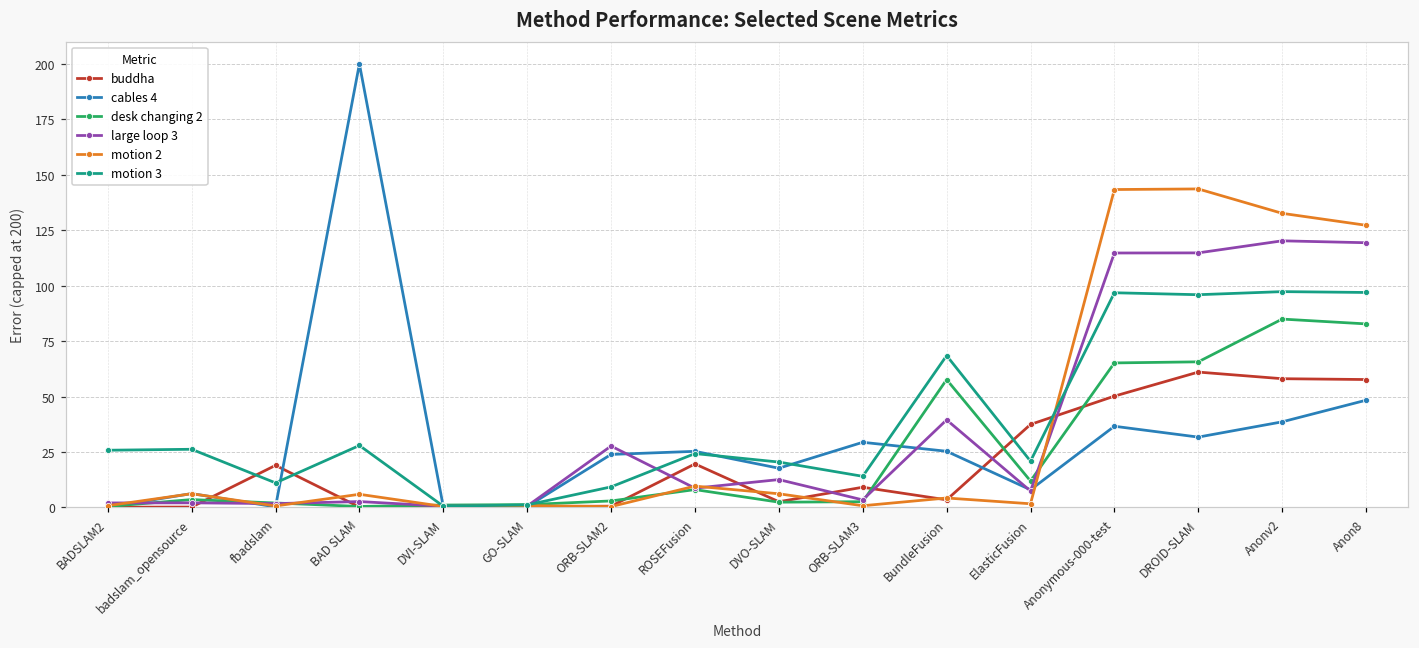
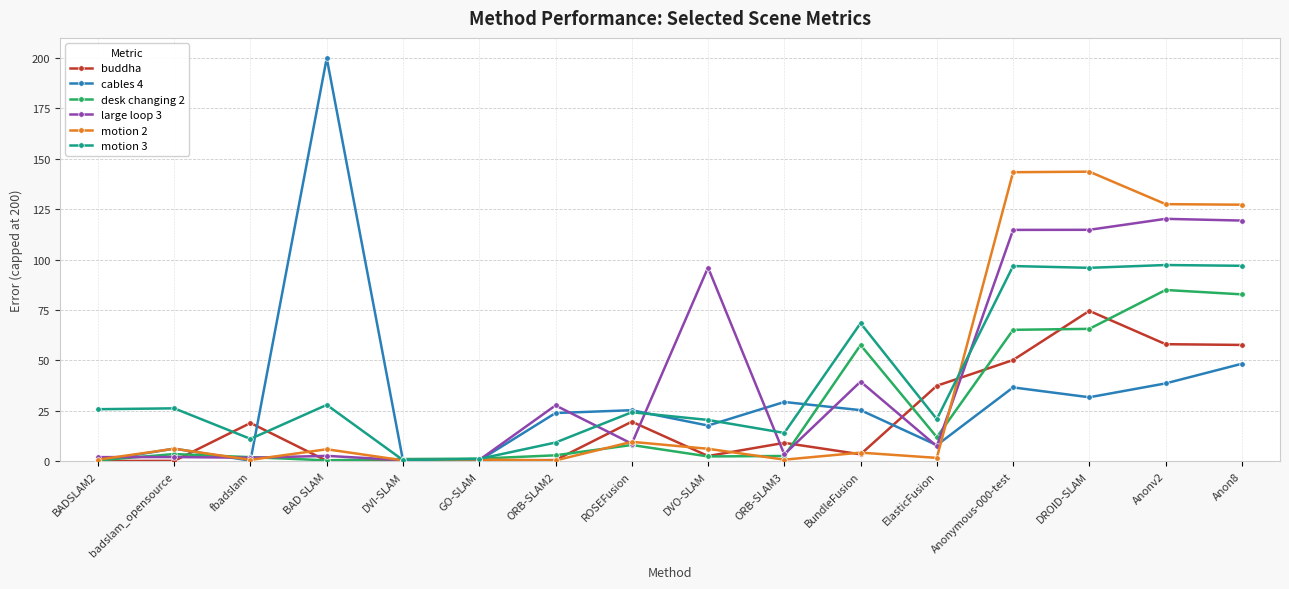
  {
    "buddha": {
      "badslam_opensource": 0,
      "fbadslam": 19,
      "ROSEFusion": 20,
      "ORB-SLAM3": 9,
      "ElasticFusion": 37,
      "Anonymous-000-test": 50,
-     "DROID-SLAM": 61,
+     "DROID-SLAM": 75,
      "Anonv2": 58,
      "Anon8": 58
    },
    "cables 4": {
      "BAD SLAM": 200,
      "ORB-SLAM2": 24,
      "DVO-SLAM": 18,
      "ORB-SLAM3": 29,
      "BundleFusion": 25,
      "Anonymous-000-test": 37,
      "DROID-SLAM": 32,
      "Anonv2": 39,
      "Anon8": 48
    },
    "large loop 3": {
      "badslam_opensource": 2,
      "BAD SLAM": 3,
      "ORB-SLAM2": 28,
-     "DVO-SLAM": 13,
+     "DVO-SLAM": 96,
      "BundleFusion": 40,
      "Anonymous-000-test": 115,
      "DROID-SLAM": 115,
      "Anonv2": 120,
      "Anon8": 119
    },
    "motion 2": {
      "BAD SLAM": 6,
      "DVO-SLAM": 6,
      "ORB-SLAM3": 1,
      "ElasticFusion": 2,
      "Anonymous-000-test": 143,
      "DROID-SLAM": 144,
-     "Anonv2": 133,
+     "Anonv2": 128,
      "Anon8": 127
    }
  }
